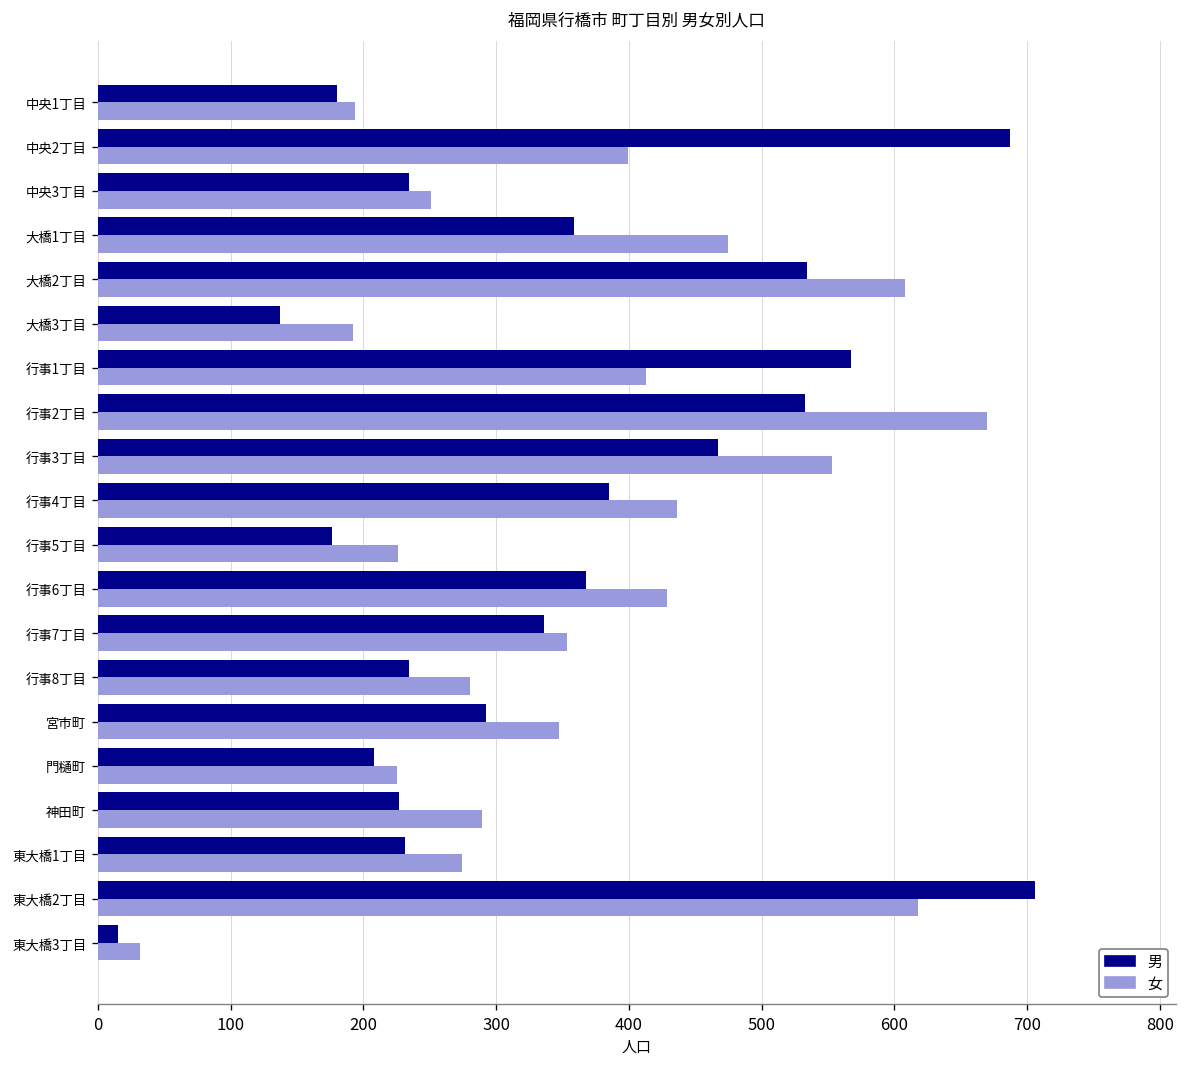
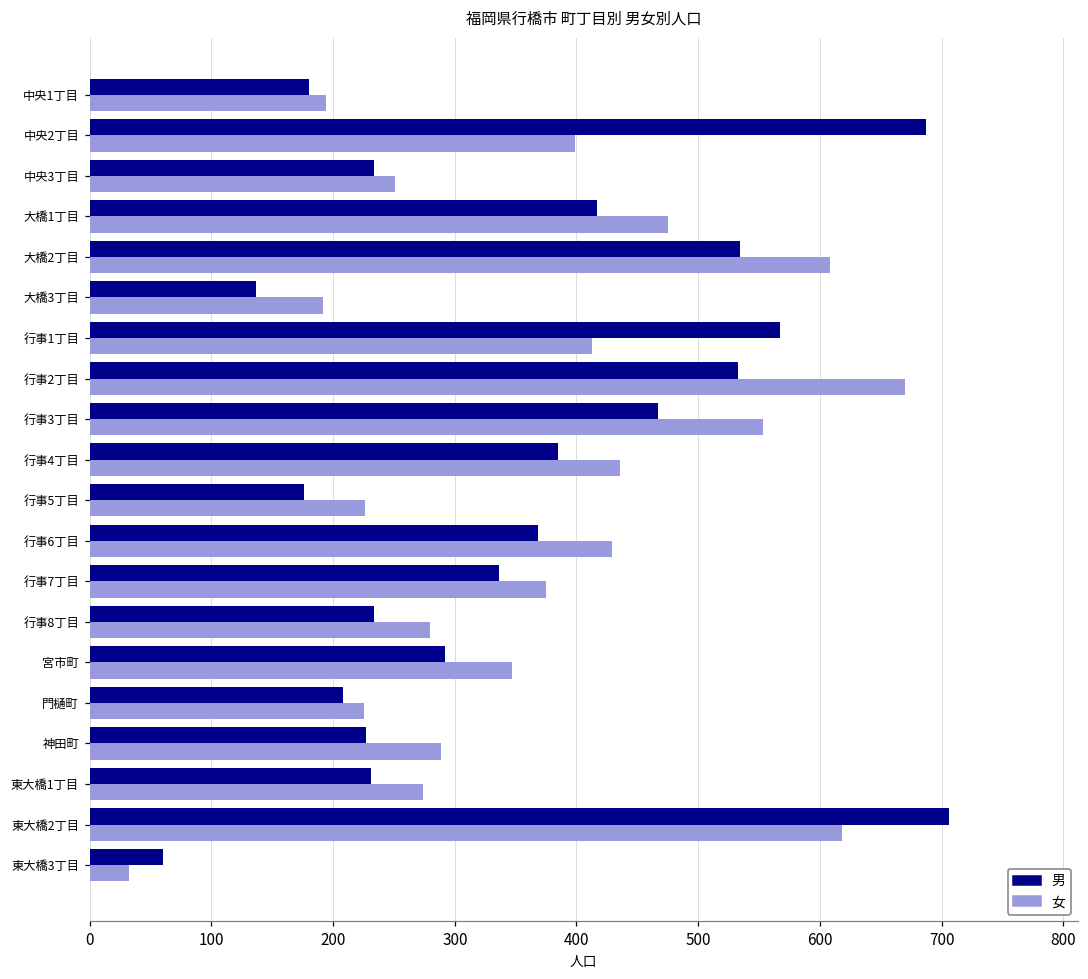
  {
    "男": {
      "中央1丁目": 180,
      "中央2丁目": 687,
      "中央3丁目": 234,
-     "大橋1丁目": 359,
+     "大橋1丁目": 417,
      "大橋2丁目": 534,
      "大橋3丁目": 137,
      "行事1丁目": 567,
      "行事2丁目": 533,
      "行事3丁目": 467,
      "行事4丁目": 385,
      "行事5丁目": 176,
      "行事6丁目": 368,
      "行事7丁目": 336,
      "行事8丁目": 234,
      "宮市町": 292,
      "門樋町": 208,
      "神田町": 227,
      "東大橋1丁目": 231,
      "東大橋2丁目": 706,
-     "東大橋3丁目": 15
+     "東大橋3丁目": 60
    },
    "女": {
      "中央1丁目": 194,
      "中央2丁目": 399,
      "中央3丁目": 251,
      "大橋1丁目": 475,
      "大橋2丁目": 608,
      "大橋3丁目": 192,
      "行事1丁目": 413,
      "行事2丁目": 670,
      "行事3丁目": 553,
      "行事4丁目": 436,
      "行事5丁目": 226,
      "行事6丁目": 429,
-     "行事7丁目": 353,
+     "行事7丁目": 375,
      "行事8丁目": 280,
      "宮市町": 347,
      "門樋町": 225,
      "神田町": 289,
      "東大橋1丁目": 274,
      "東大橋2丁目": 618,
      "東大橋3丁目": 32
    }
  }
